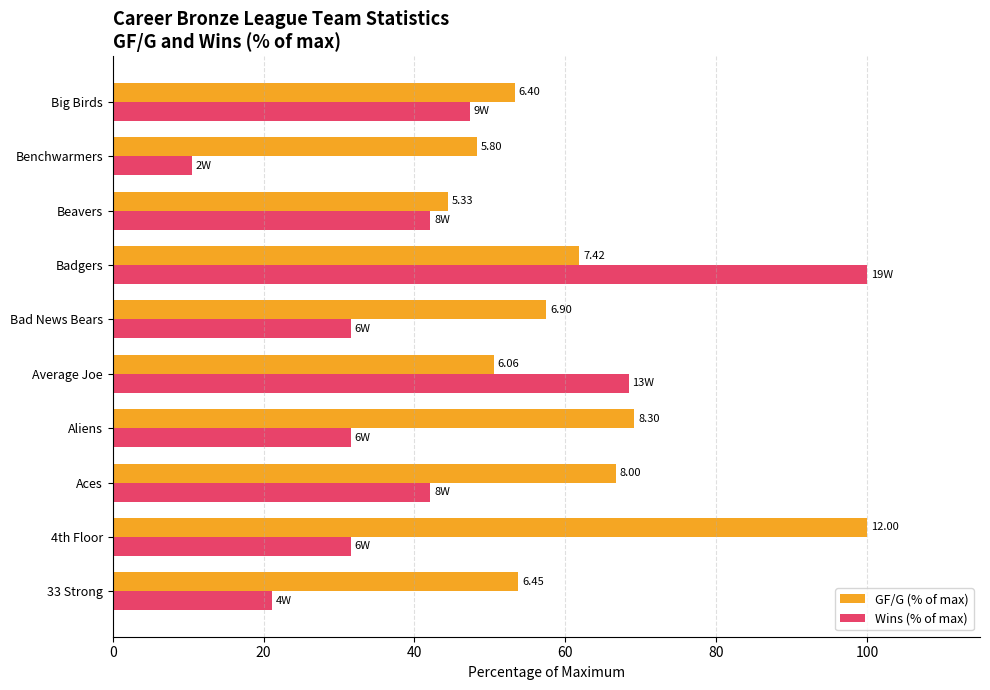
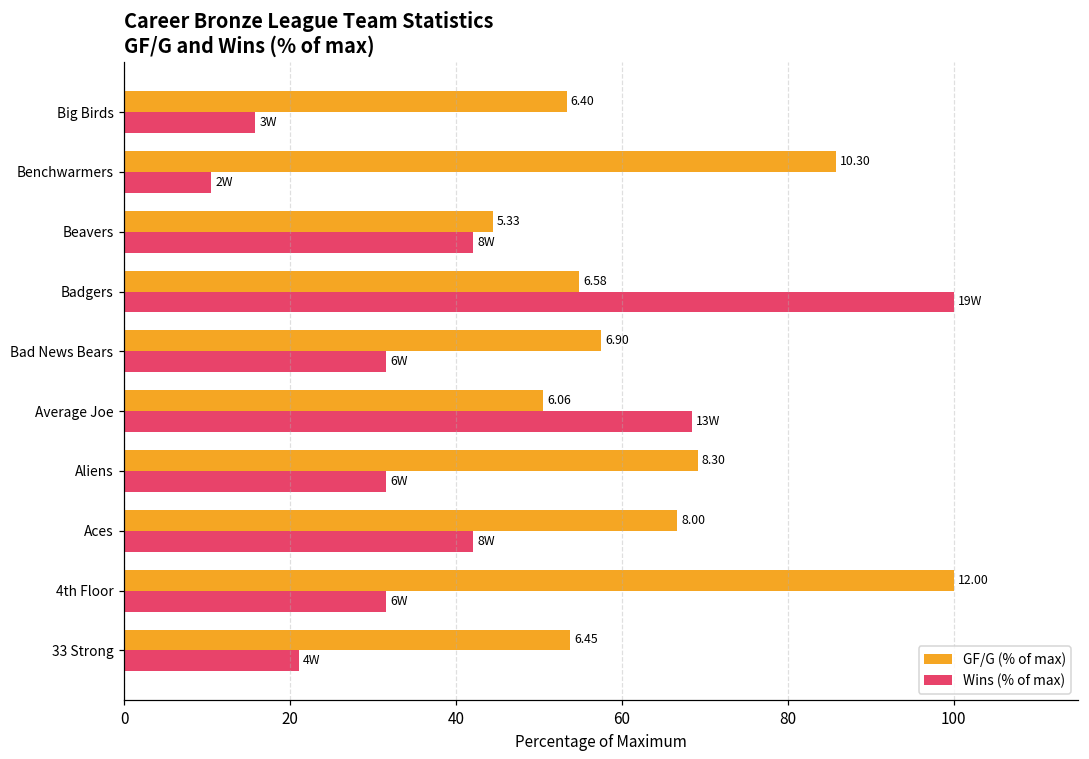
  {
    "GF/G (% of max)": {
-     "Benchwarmers": "5.80",
-     "Badgers": "7.42"
+     "Benchwarmers": "10.30",
+     "Badgers": "6.58"
    },
    "Wins (% of max)": {
-     "Big Birds": "9W"
+     "Big Birds": "3W"
    }
  }
